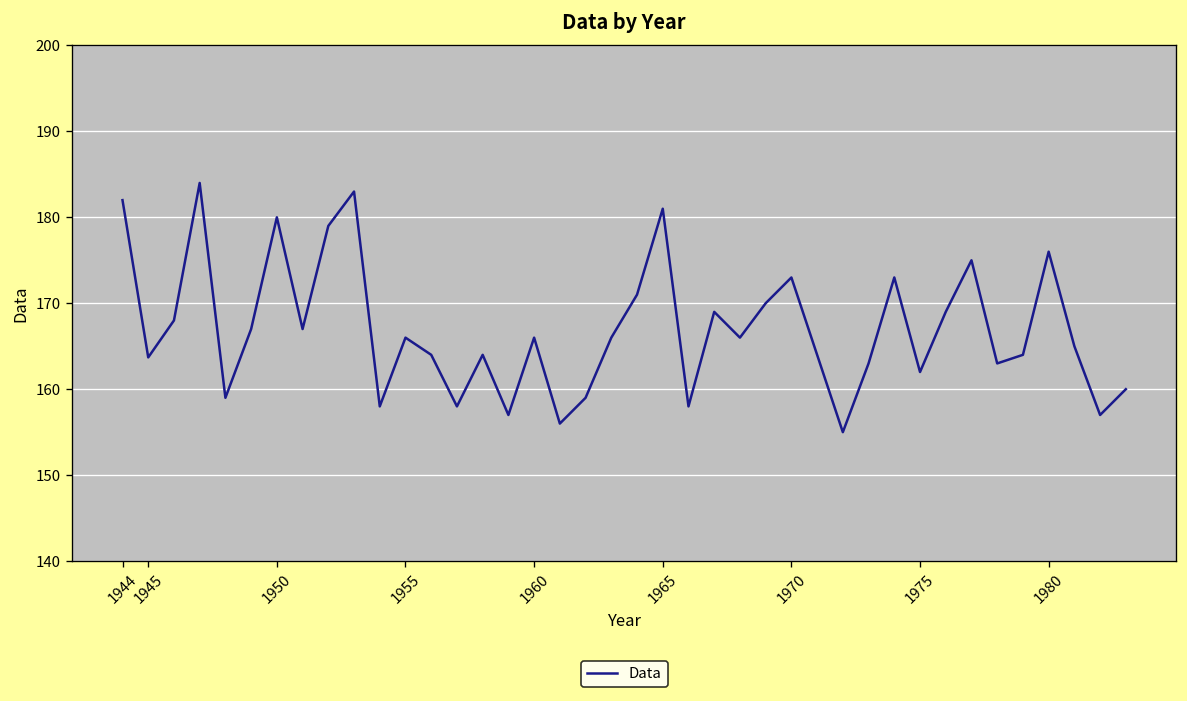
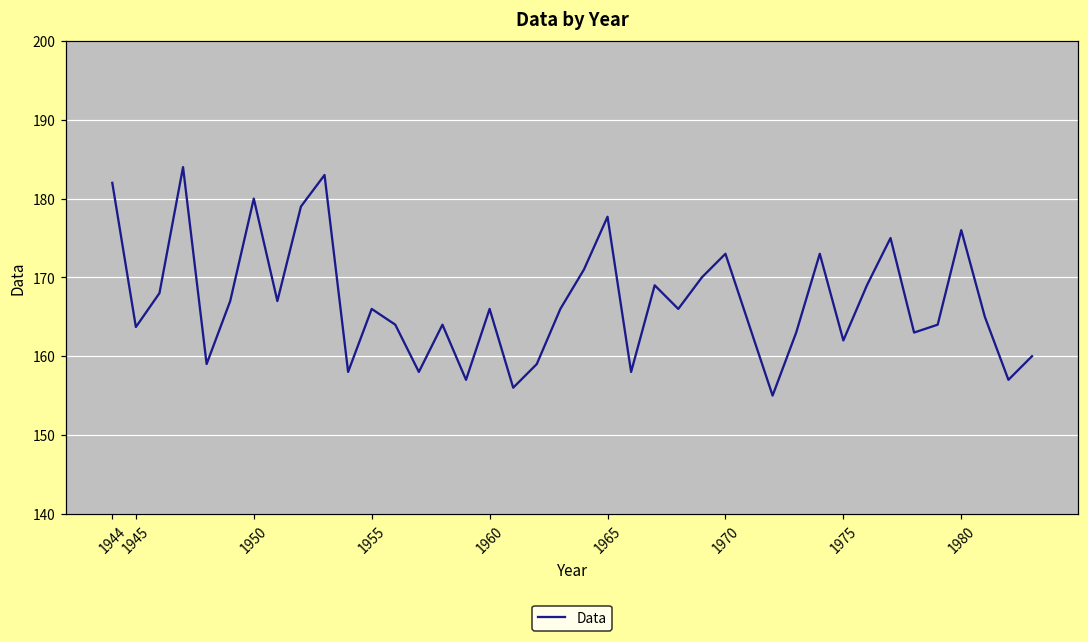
  {
    "1944": 182,
    "1945": 164,
    "1950": 180,
    "1955": 166,
    "1960": 166,
-   "1965": 181,
+   "1965": 178,
    "1970": 173,
    "1975": 162,
    "1980": 176
  }
